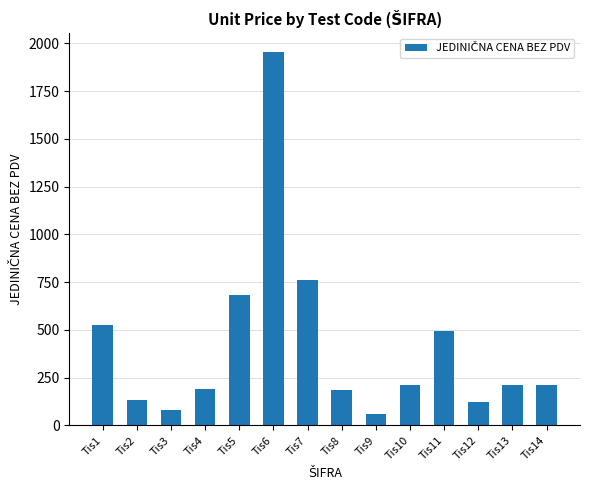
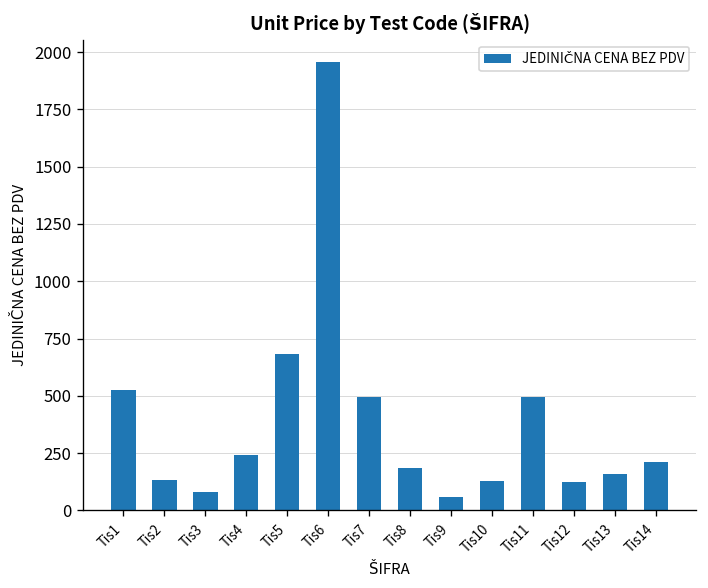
  {
    "Tis1": 520,
    "Tis2": 130,
    "Tis3": 80,
-   "Tis4": 190,
+   "Tis4": 240,
    "Tis5": 680,
    "Tis6": 1960,
-   "Tis7": 760,
+   "Tis7": 500,
    "Tis8": 190,
    "Tis9": 60,
-   "Tis10": 210,
+   "Tis10": 130,
    "Tis11": 500,
    "Tis12": 120,
-   "Tis13": 210,
+   "Tis13": 160,
    "Tis14": 210
  }
